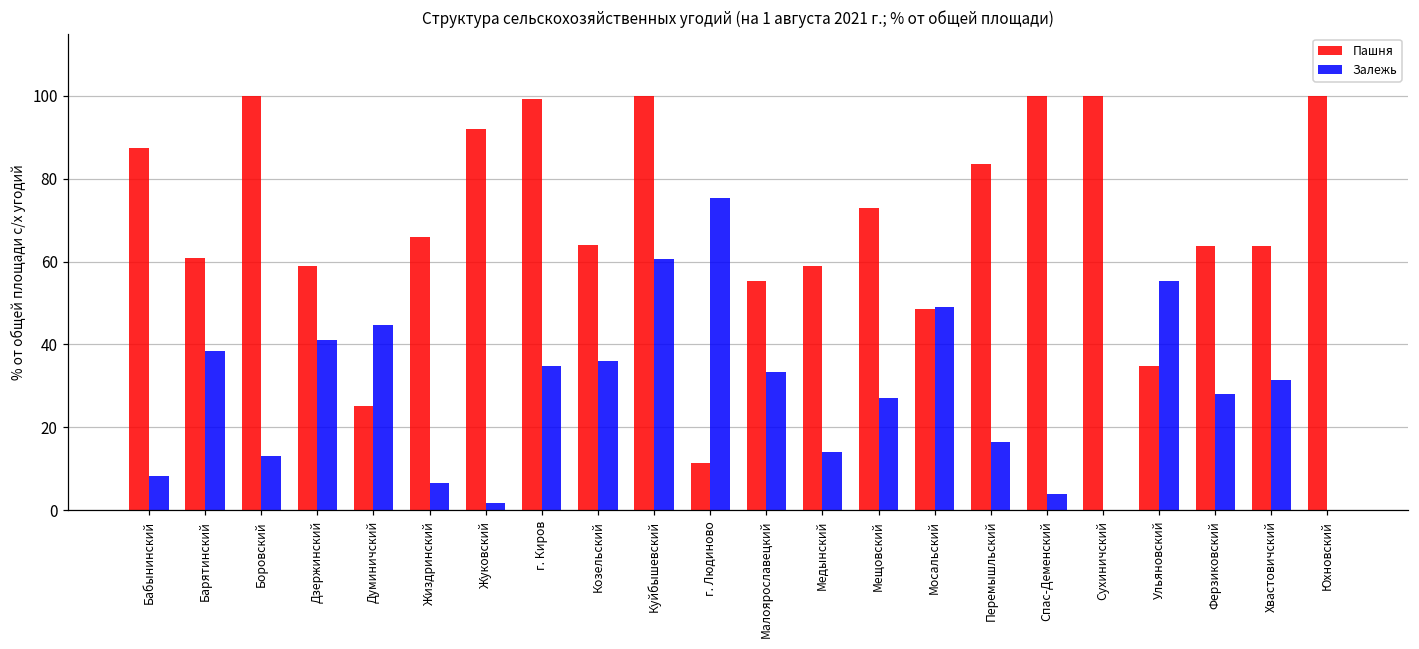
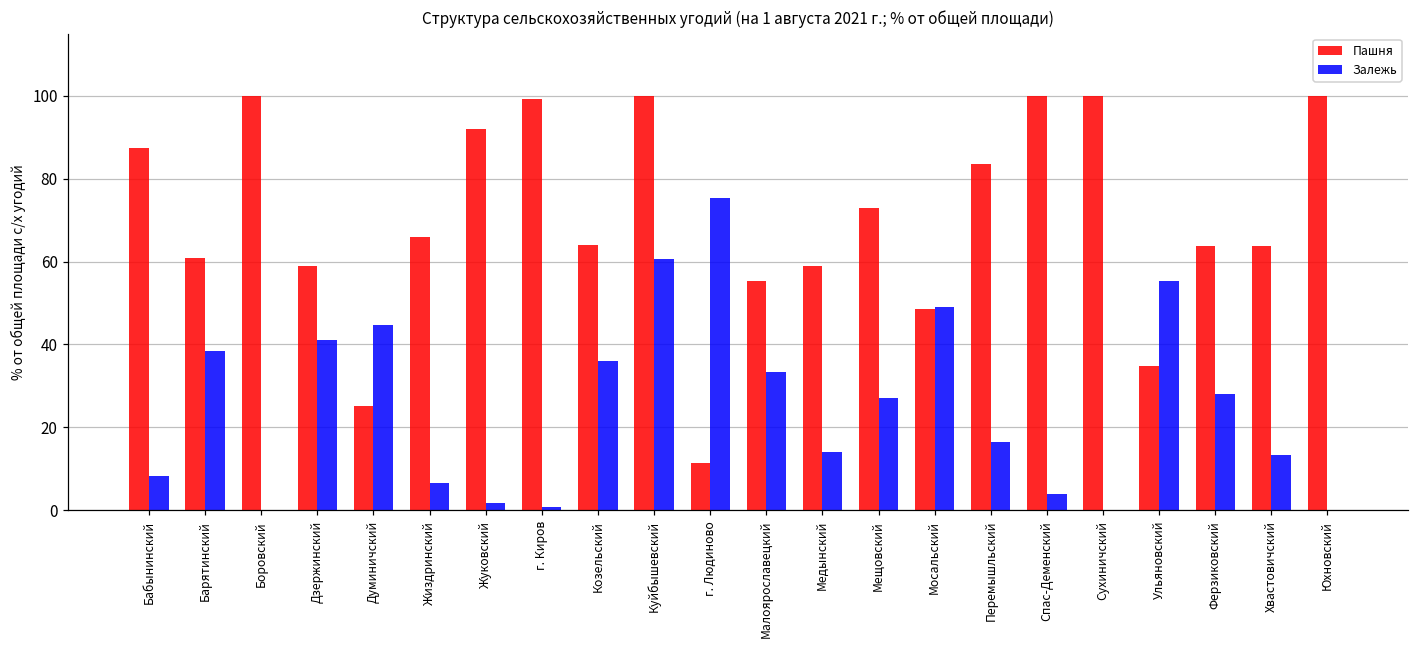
  {
    "Пашня": {
      "Бабынинский": 87,
      "Барятинский": 61,
      "Боровский": 100,
      "Дзержинский": 59,
      "Думиничский": 25,
      "Жиздринский": 66,
      "Жуковский": 92,
      "г. Киров": 99,
      "Козельский": 64,
      "Куйбышевский": 100,
      "г. Людиново": 11,
      "Малоярославецкий": 55,
      "Медынский": 59,
      "Мещовский": 73,
      "Мосальский": 49,
      "Перемышльский": 83,
      "Спас-Деменский": 100,
      "Сухиничский": 100,
      "Ульяновский": 35,
      "Ферзиковский": 64,
      "Хвастовичский": 64,
      "Юхновский": 100
    },
    "Залежь": {
      "Бабынинский": 8,
      "Барятинский": 39,
-     "Боровский": 13,
+     "Боровский": 0,
      "Дзержинский": 41,
      "Думиничский": 45,
      "Жиздринский": 7,
      "Жуковский": 2,
-     "г. Киров": 35,
+     "г. Киров": 1,
      "Козельский": 36,
      "Куйбышевский": 61,
      "г. Людиново": 75,
      "Малоярославецкий": 33,
      "Медынский": 14,
      "Мещовский": 27,
      "Мосальский": 49,
      "Перемышльский": 16,
      "Спас-Деменский": 4,
      "Сухиничский": 0,
      "Ульяновский": 55,
      "Ферзиковский": 28,
-     "Хвастовичский": 31,
+     "Хвастовичский": 13,
      "Юхновский": 0
    }
  }
